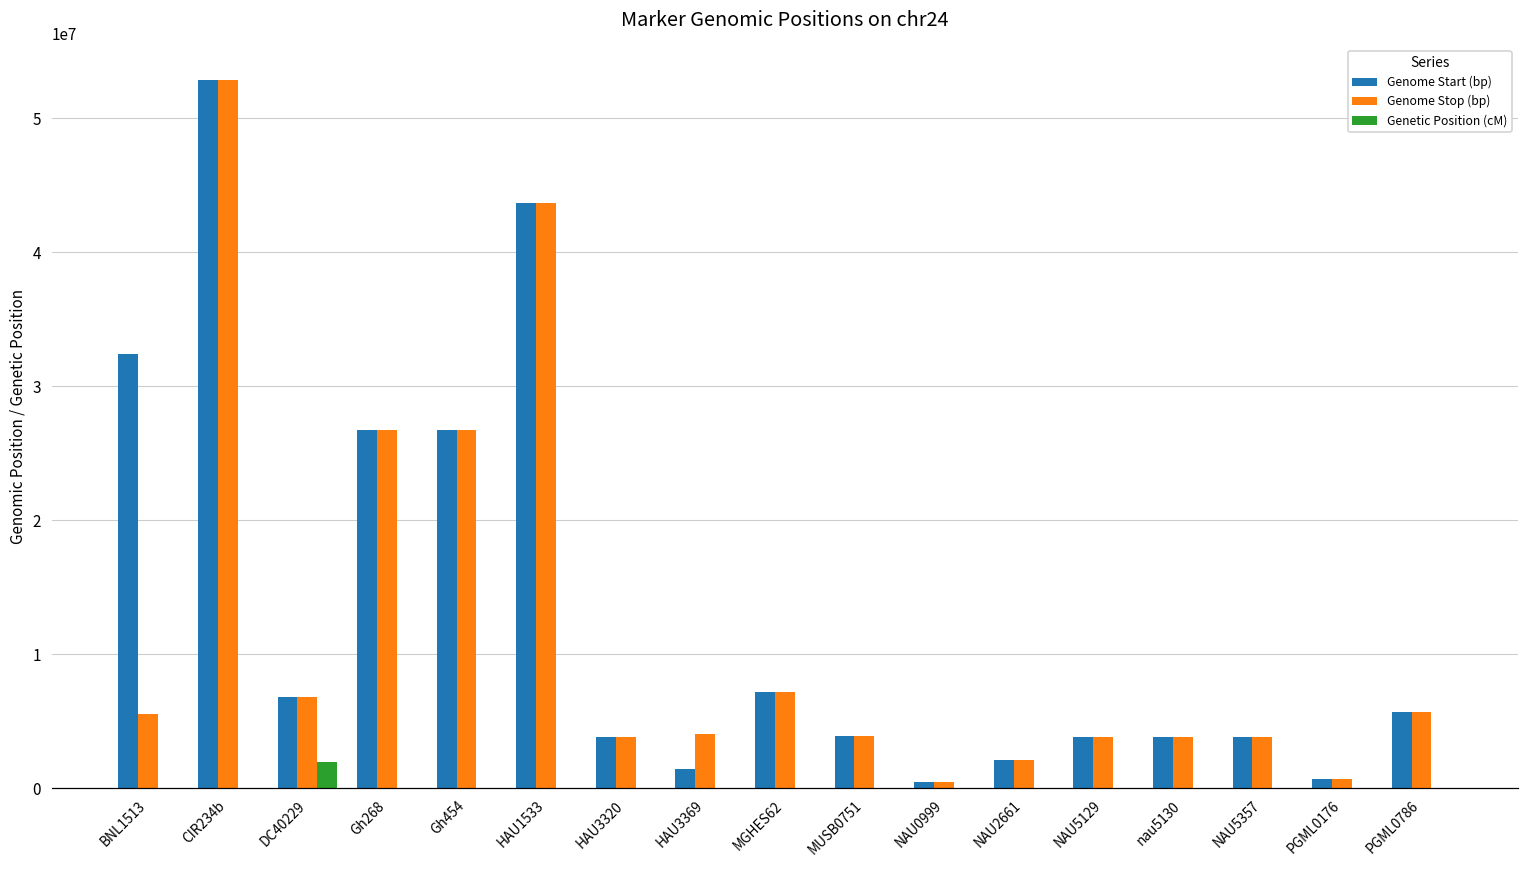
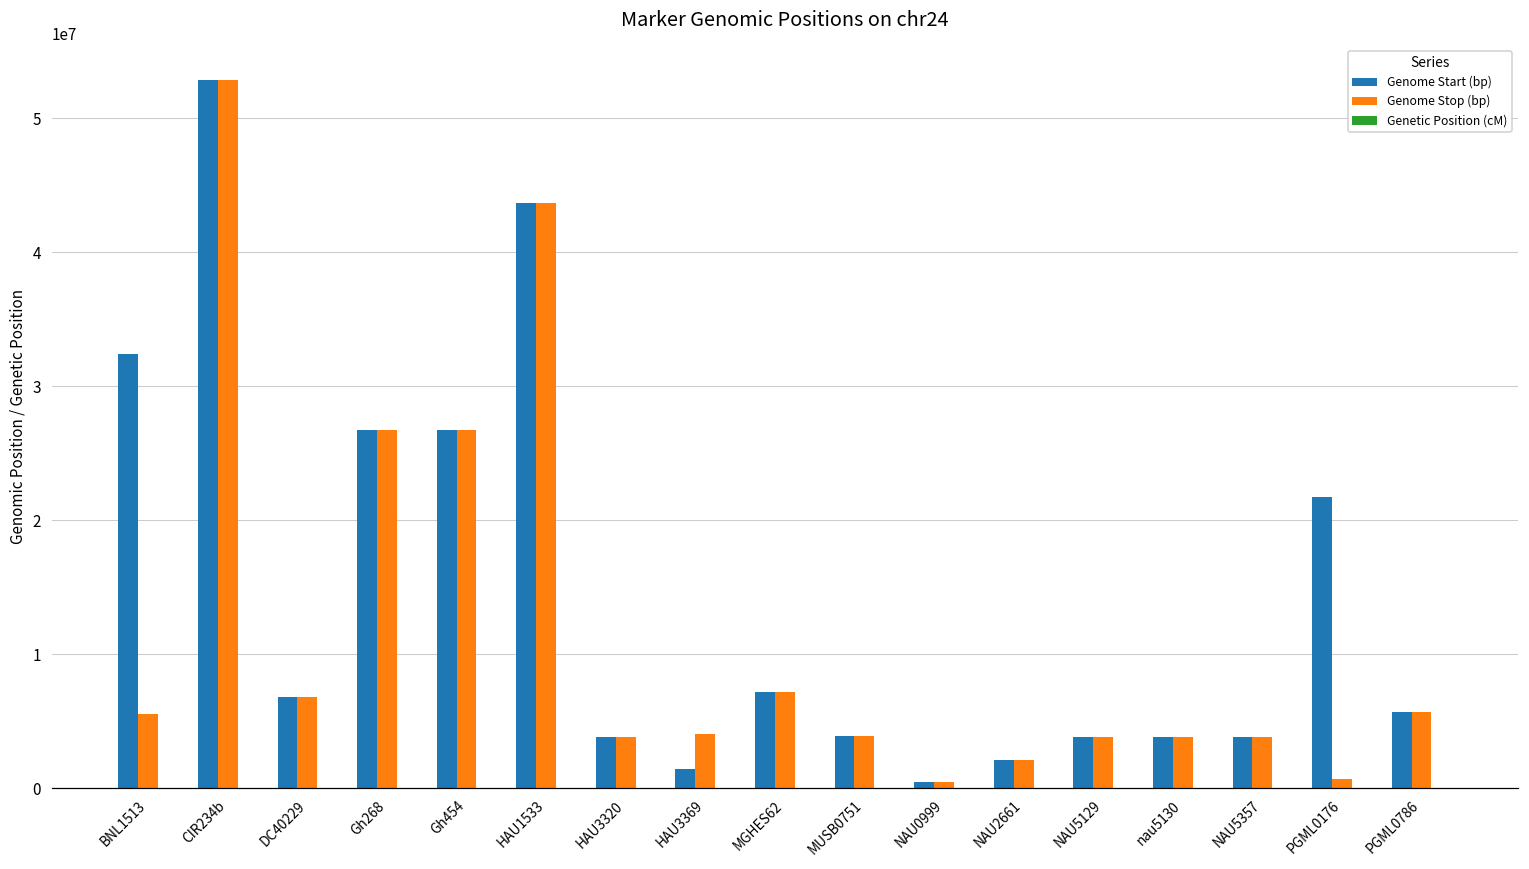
  {
    "Genome Start (bp)": {
      "BNL1513": 32400000,
      "CIR234b": 52900000,
      "DC40229": 6800000,
      "Gh268": 26700000,
      "Gh454": 26700000,
      "HAU1533": 43700000,
      "HAU3320": 3800000,
      "HAU3369": 1400000,
      "MGHES62": 7200000,
      "MUSB0751": 3900000,
      "NAU0999": 500000,
      "NAU2661": 2100000,
      "NAU5129": 3800000,
      "nau5130": 3800000,
      "NAU5357": 3800000,
-     "PGML0176": 700000,
+     "PGML0176": 21700000,
      "PGML0786": 5700000
    },
    "Genome Stop (bp)": {
      "BNL1513": 5600000,
      "CIR234b": 52900000,
      "DC40229": 6800000,
      "Gh268": 26700000,
      "Gh454": 26700000,
      "HAU1533": 43700000,
      "HAU3320": 3800000,
      "HAU3369": 4100000,
      "MGHES62": 7200000,
      "MUSB0751": 3900000,
      "NAU0999": 500000,
      "NAU2661": 2100000,
      "NAU5129": 3800000,
      "nau5130": 3800000,
      "NAU5357": 3800000,
      "PGML0176": 700000,
      "PGML0786": 5700000
    },
    "Genetic Position (cM)": {
-     "DC40229": 2000000
+     "DC40229": 0
    }
  }
